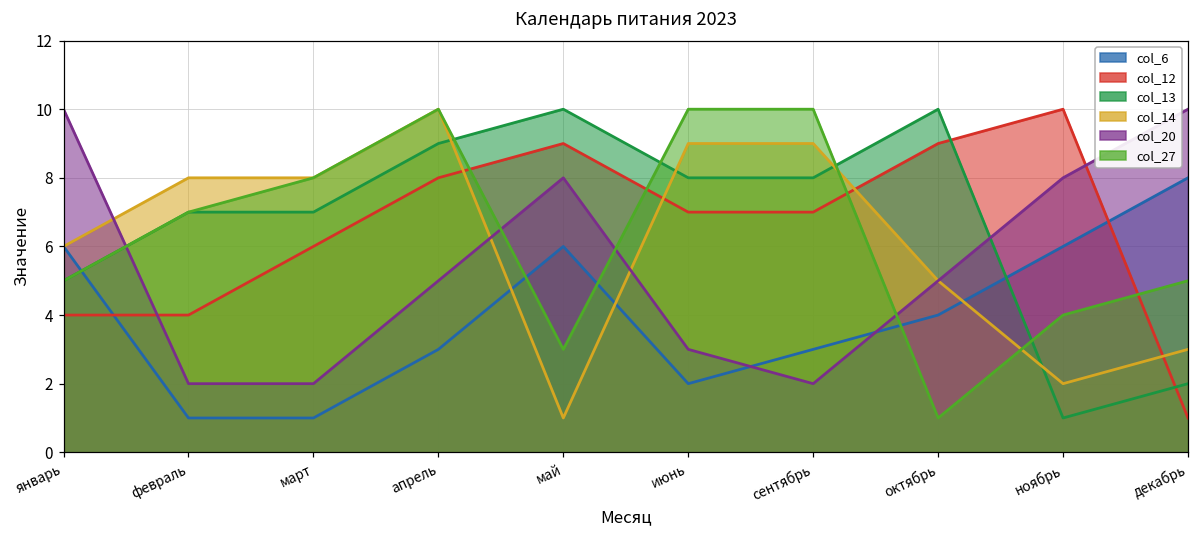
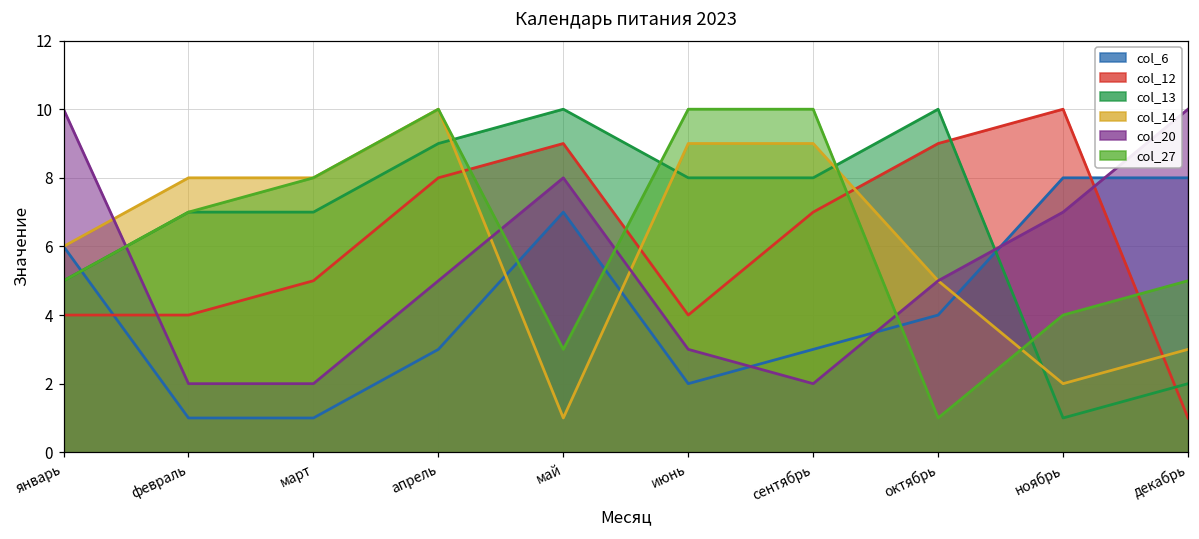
  {
    "col_6": {
      "февраль": 1,
      "март": 1,
      "апрель": 3,
-     "май": 6,
+     "май": 7,
      "июнь": 2,
      "сентябрь": 3,
      "октябрь": 4,
-     "ноябрь": 6,
+     "ноябрь": 8,
      "декабрь": 8
    },
    "col_12": {
      "январь": 4,
      "февраль": 4,
-     "март": 6,
+     "март": 5,
      "апрель": 8,
      "май": 9,
-     "июнь": 7,
+     "июнь": 4,
      "сентябрь": 7,
      "октябрь": 9,
      "ноябрь": 10,
      "декабрь": 1
    },
    "col_14": {
      "февраль": 8,
      "май": 1,
      "июнь": 9,
      "сентябрь": 9,
      "ноябрь": 2,
      "декабрь": 3
    },
    "col_20": {
      "январь": 10,
      "февраль": 2,
      "март": 2,
      "апрель": 5,
      "май": 8,
      "июнь": 3,
      "сентябрь": 2,
-     "ноябрь": 8,
+     "ноябрь": 7,
      "декабрь": 10
    }
  }
